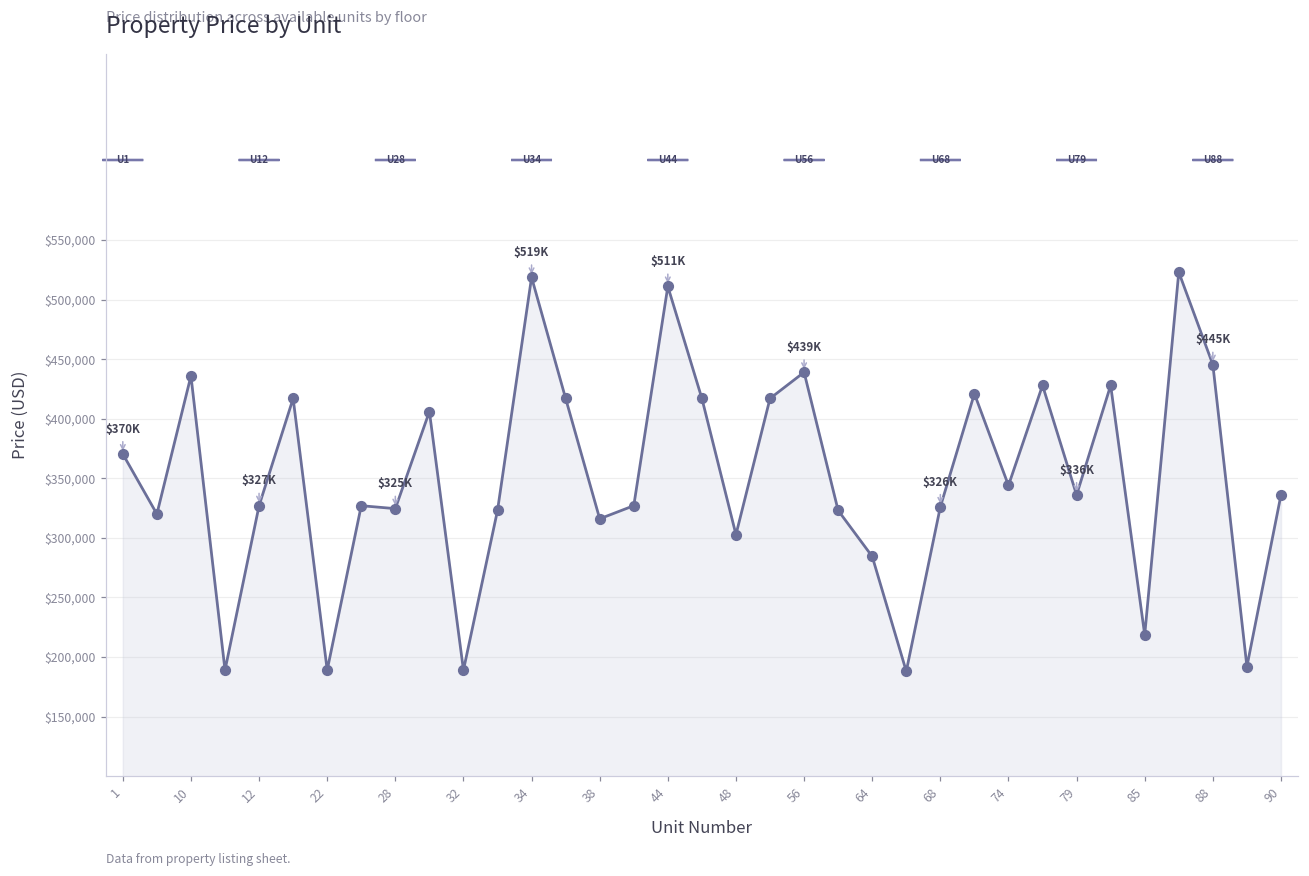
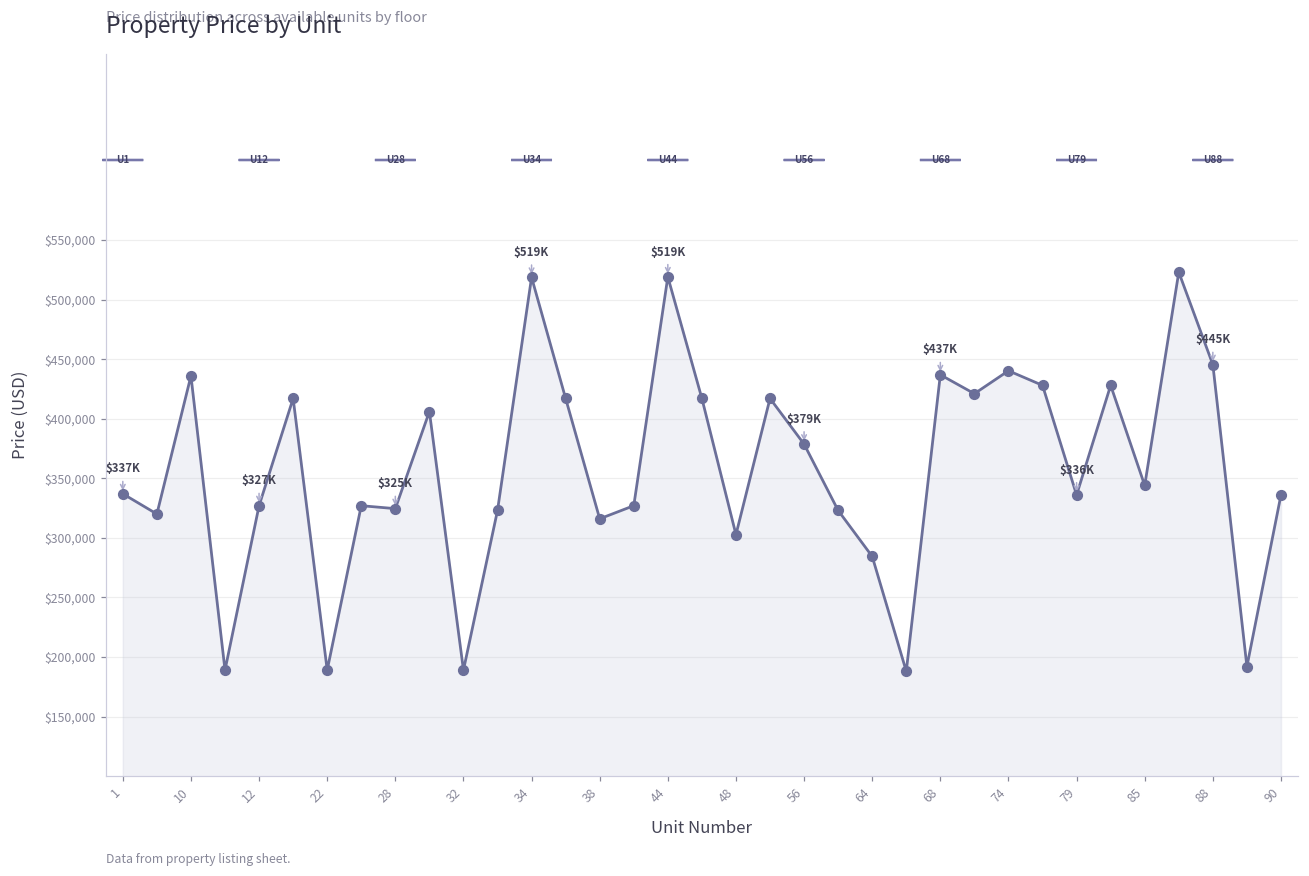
  {
-   "1": "$370K",
+   "1": "$337K",
    "12": "$327K",
    "28": "$325K",
    "34": "$519K",
-   "44": "$511K",
-   "56": "$439K",
-   "68": "$326K",
-   "74": "$344,000",
+   "44": "$519K",
+   "56": "$379K",
+   "68": "$437K",
+   "74": "$440,000",
    "79": "$336K",
-   "85": "$219,000",
+   "85": "$344,000",
    "88": "$445K"
  }
